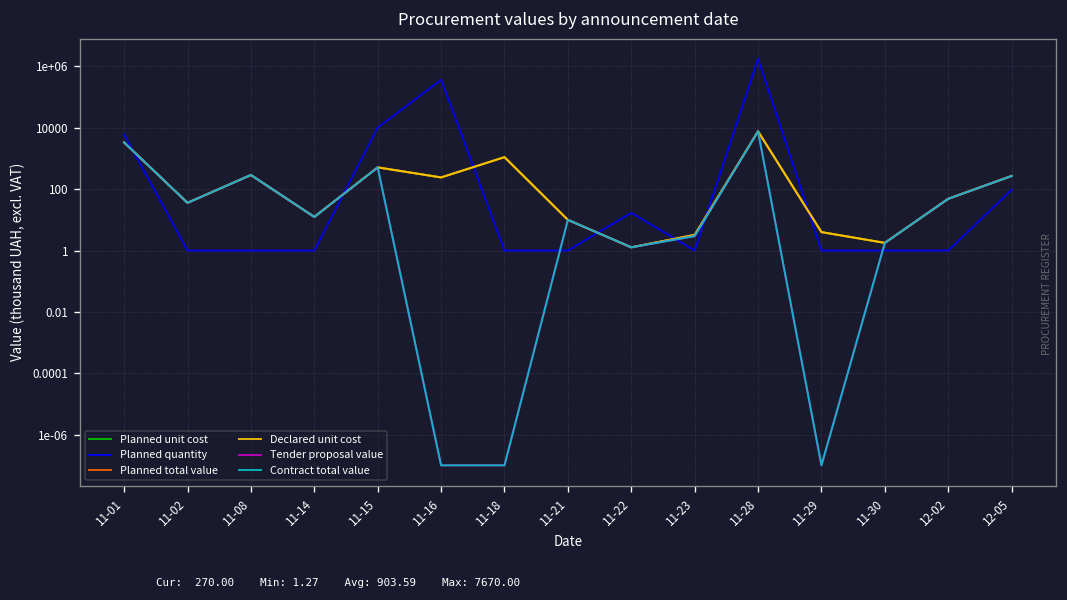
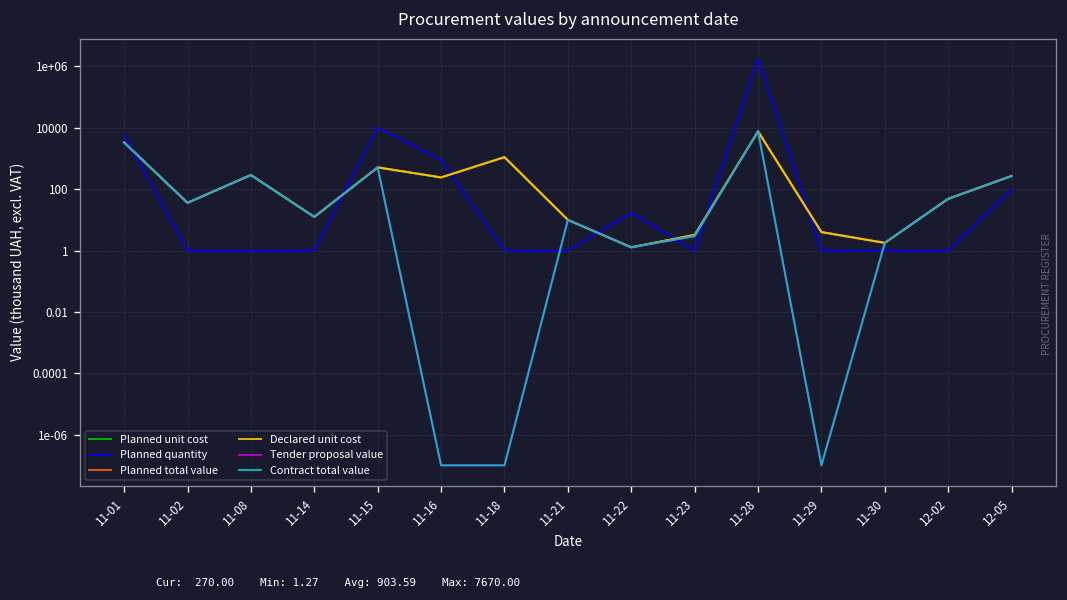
  {
    "Declared unit cost": {
      "11-16": 200,
      "11-18": 1100,
      "11-29": 4
    },
    "Planned quantity": {
      "11-01": 6000,
      "11-02": 1,
      "11-08": 1,
      "11-14": 1,
      "11-15": 10000,
-     "11-16": 400000,
+     "11-16": 900,
      "11-18": 1,
      "11-21": 1,
      "11-22": 20,
      "11-23": 1,
      "11-28": 2000000,
      "11-29": 1,
      "11-30": 1,
      "12-02": 1,
      "12-05": 100
    },
    "Contract total value": {
      "11-16": 0.00000010,
      "11-18": 0.00000010,
      "11-29": 0.00000010
    }
  }
